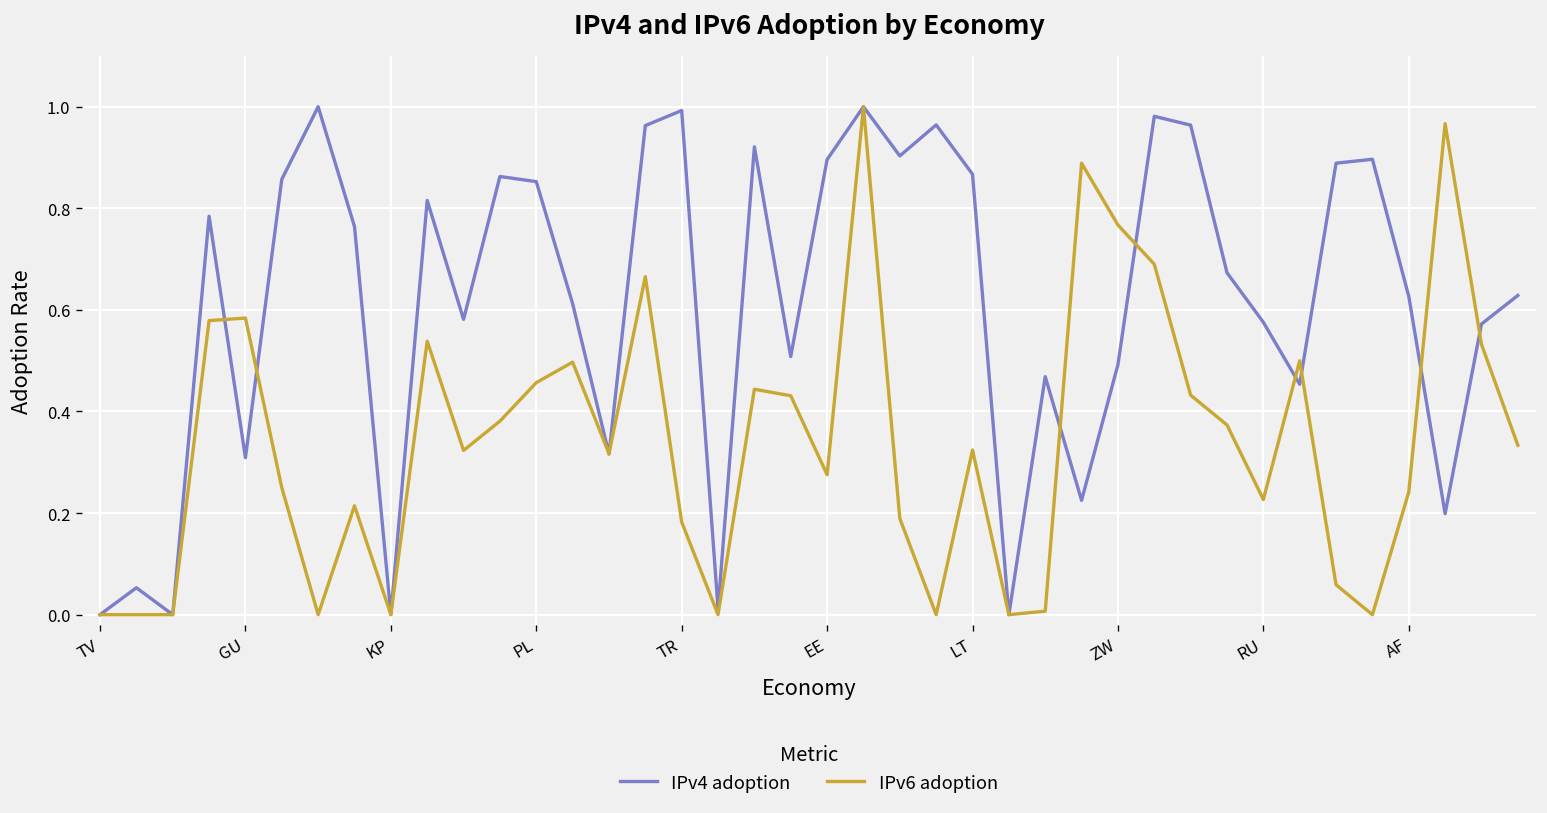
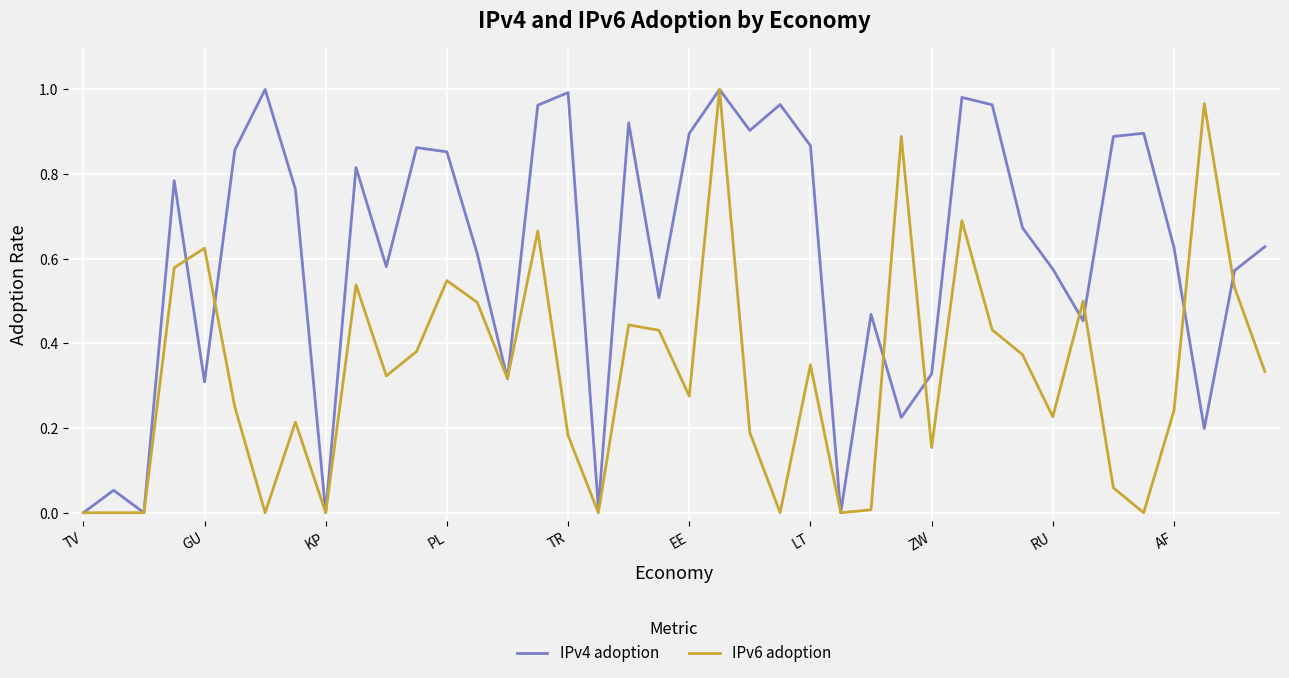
  {
    "IPv4 adoption": {
      "GU": 0.31,
      "PL": 0.85,
      "TR": 0.99,
      "EE": 0.90,
      "LT": 0.87,
-     "ZW": 0.49,
+     "ZW": 0.33,
      "RU": 0.58,
      "AF": 0.63
    },
    "IPv6 adoption": {
-     "GU": 0.58,
-     "PL": 0.46,
+     "GU": 0.63,
+     "PL": 0.55,
      "TR": 0.18,
      "EE": 0.28,
-     "LT": 0.32,
-     "ZW": 0.77,
+     "LT": 0.35,
+     "ZW": 0.15,
      "RU": 0.23,
      "AF": 0.24
    }
  }
